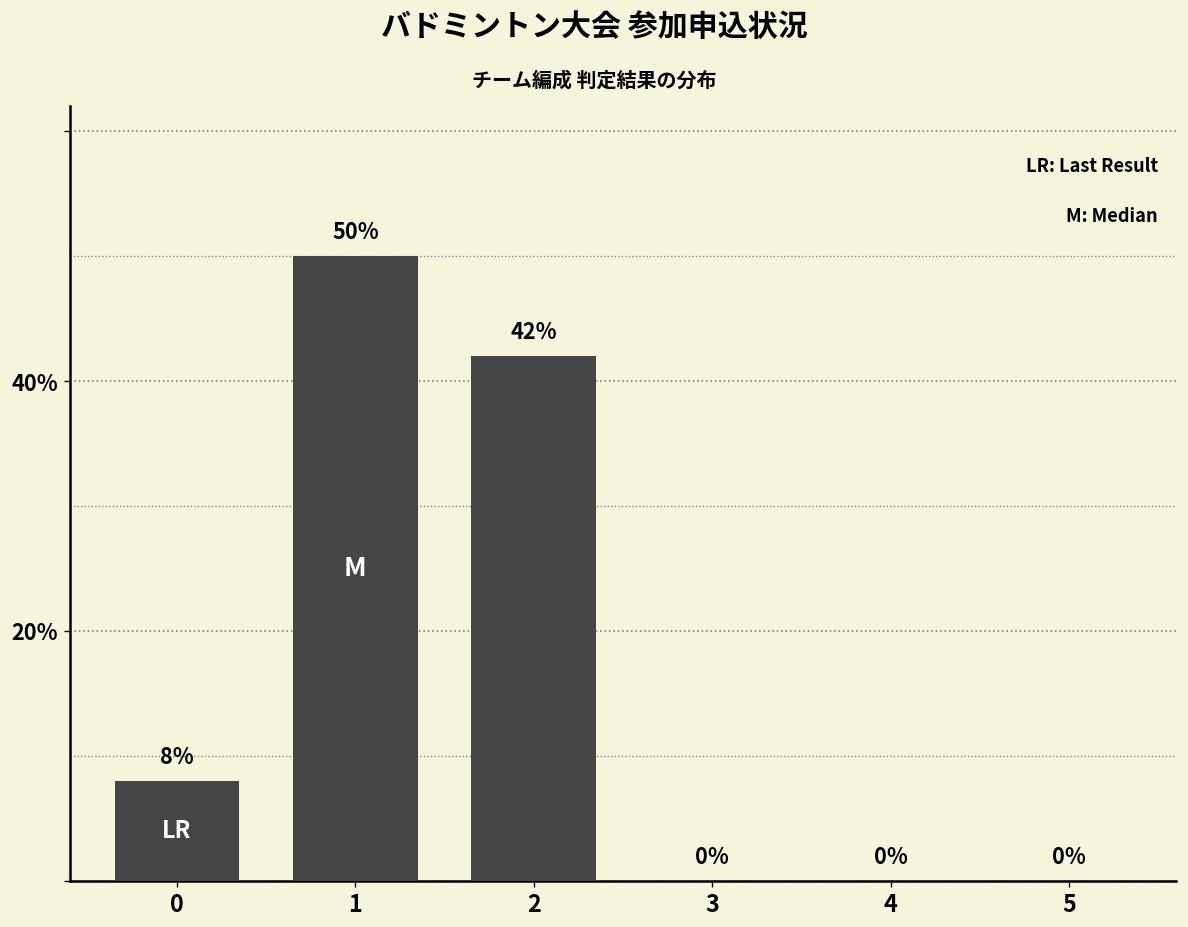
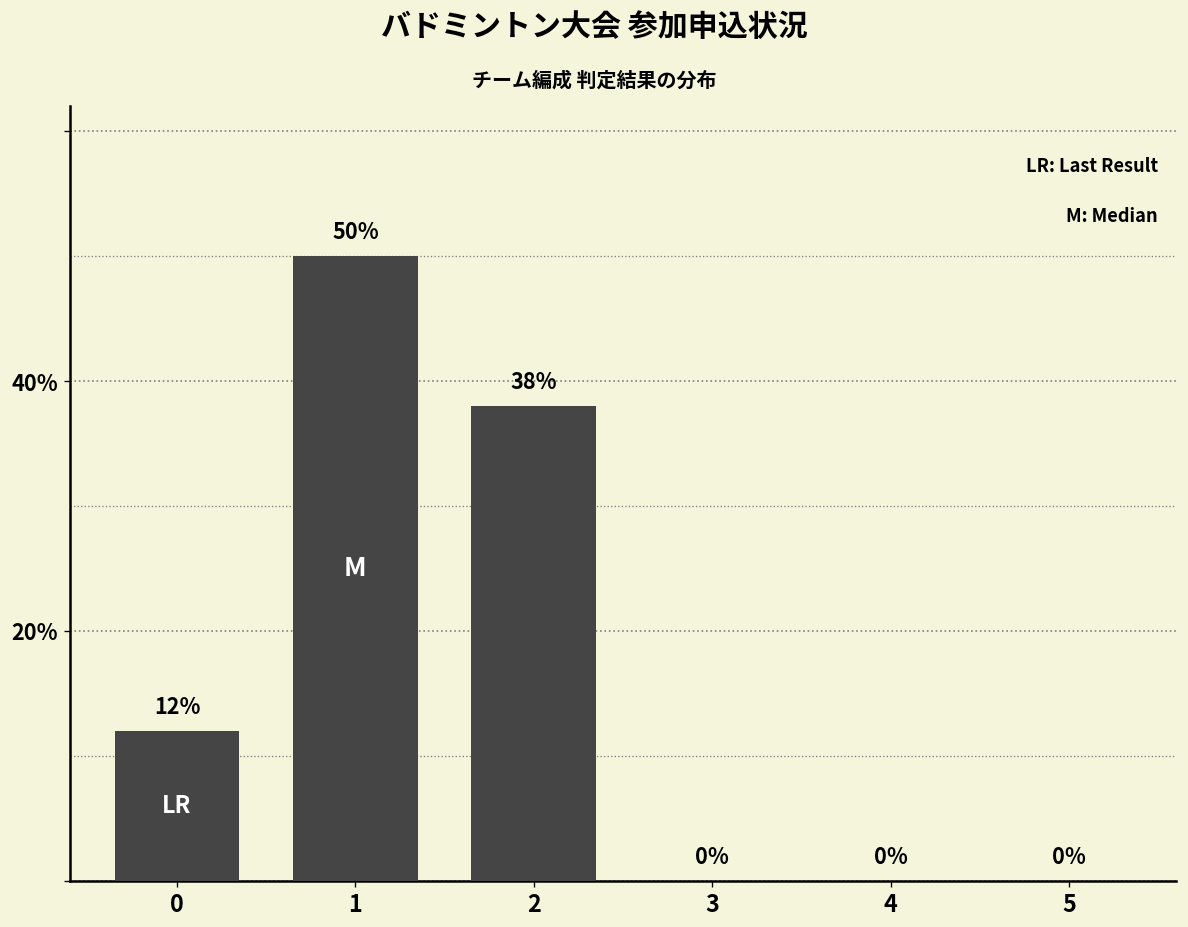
  {
-   "0": "8%",
+   "0": "12%",
    "1": "50%",
-   "2": "42%",
+   "2": "38%",
    "3": "0%",
    "4": "0%",
    "5": "0%"
  }
